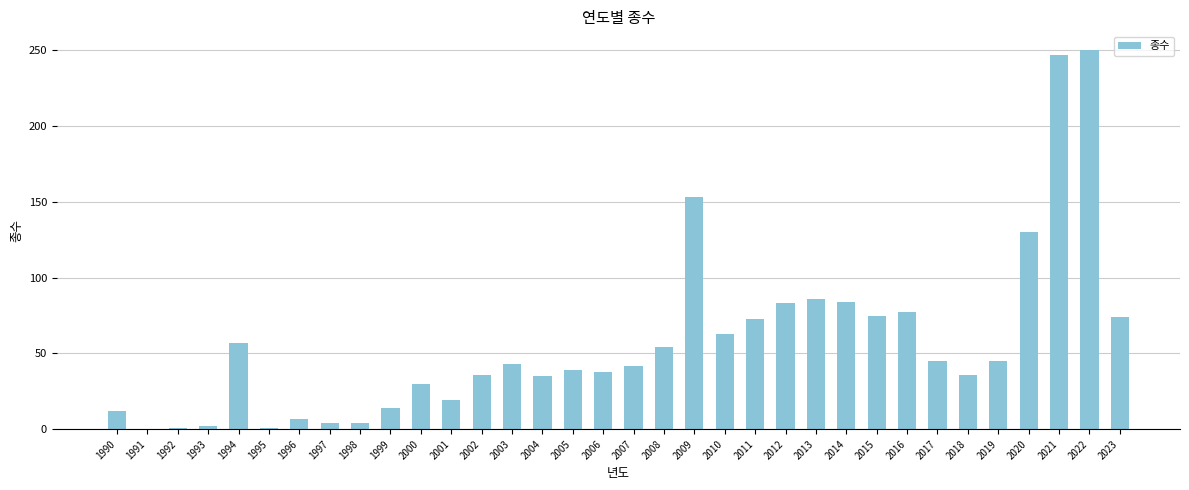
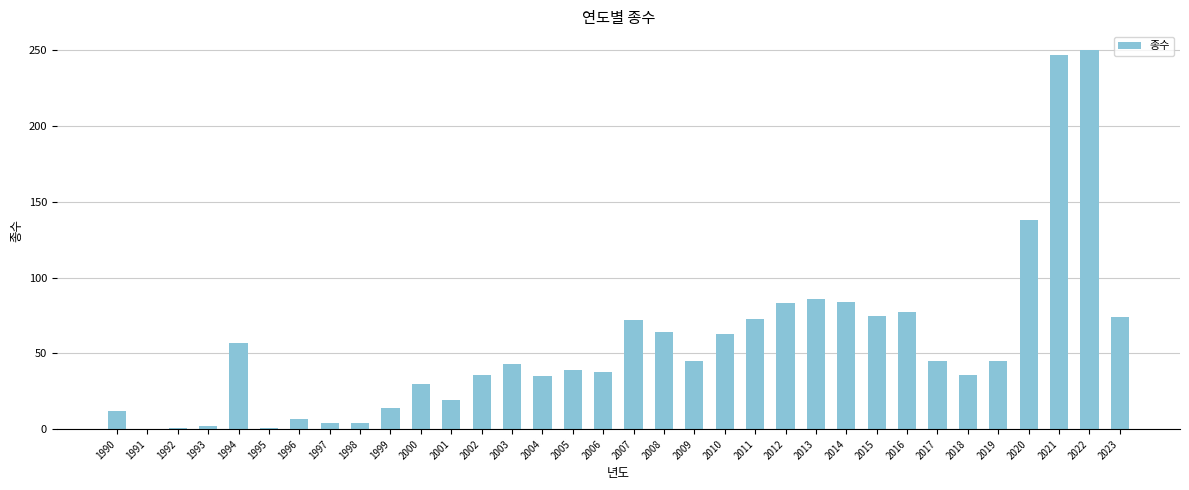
  {
    "1990": 12,
    "1991": 0,
    "1993": 2,
    "1994": 57,
    "1996": 7,
    "1997": 4,
    "1998": 4,
    "1999": 14,
    "2000": 30,
    "2001": 19,
    "2002": 36,
    "2003": 43,
    "2004": 35,
    "2005": 39,
    "2006": 38,
-   "2007": 42,
-   "2008": 54,
-   "2009": 153,
+   "2007": 72,
+   "2008": 64,
+   "2009": 45,
    "2010": 63,
    "2011": 73,
    "2012": 83,
    "2013": 86,
    "2014": 84,
    "2015": 75,
    "2016": 77,
    "2017": 45,
    "2018": 36,
    "2019": 45,
-   "2020": 130,
+   "2020": 138,
    "2021": 247,
    "2022": 250,
    "2023": 74
  }
